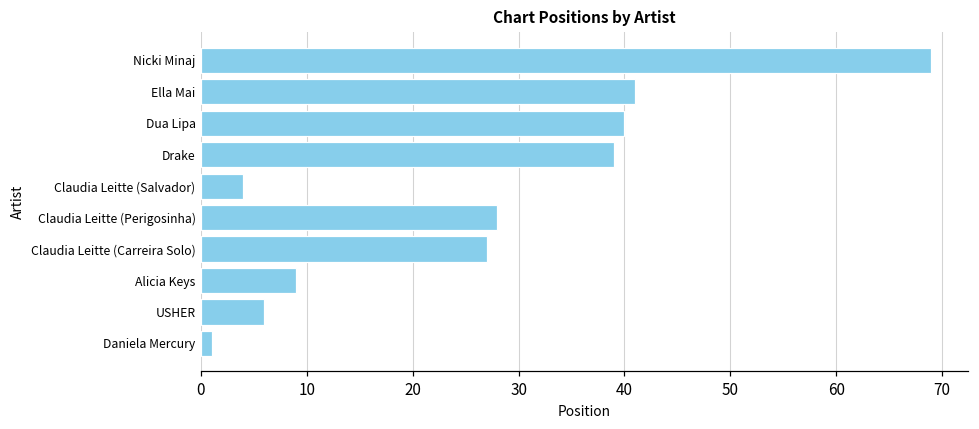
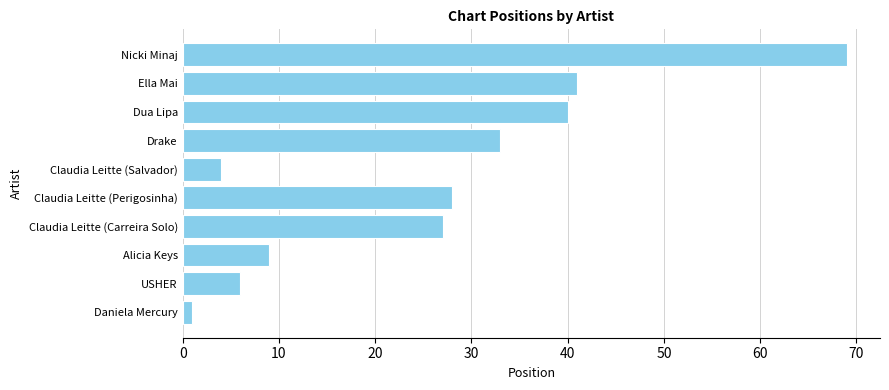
  {
    "Nicki Minaj": 69,
    "Ella Mai": 41,
    "Dua Lipa": 40,
-   "Drake": 39,
+   "Drake": 33,
    "Claudia Leitte (Salvador)": 4,
    "Claudia Leitte (Perigosinha)": 28,
    "Claudia Leitte (Carreira Solo)": 27,
    "Alicia Keys": 9,
    "USHER": 6,
    "Daniela Mercury": 1
  }
